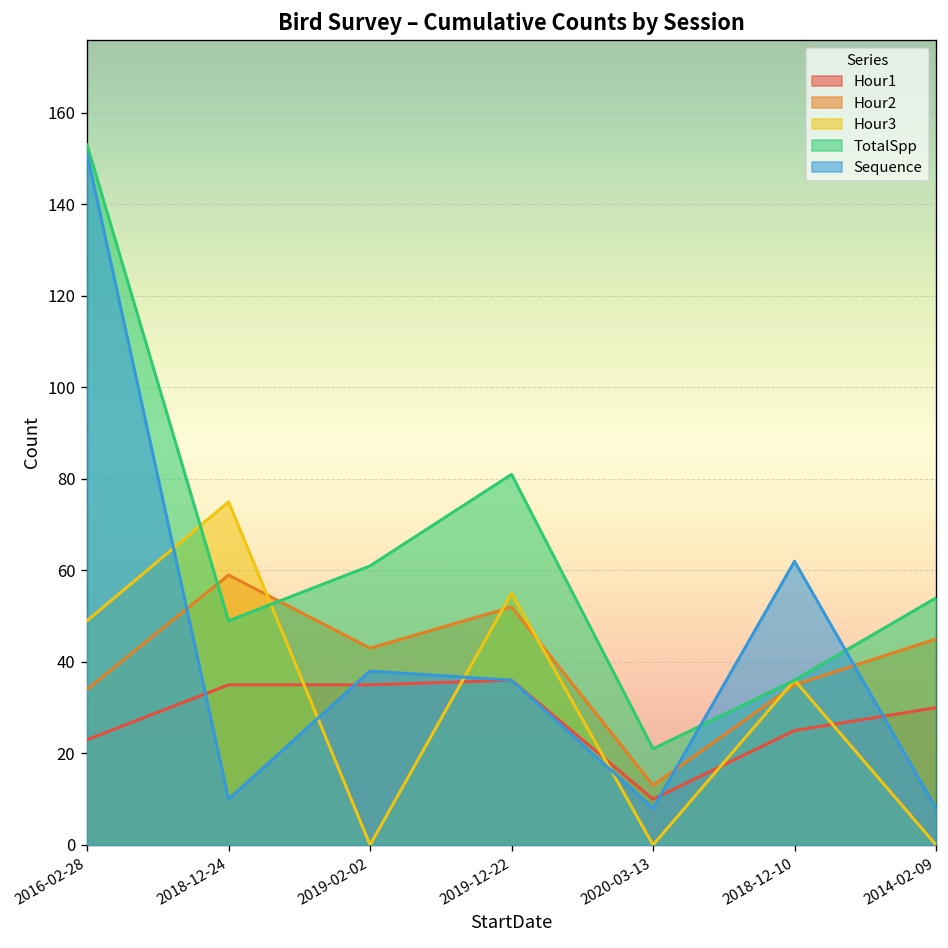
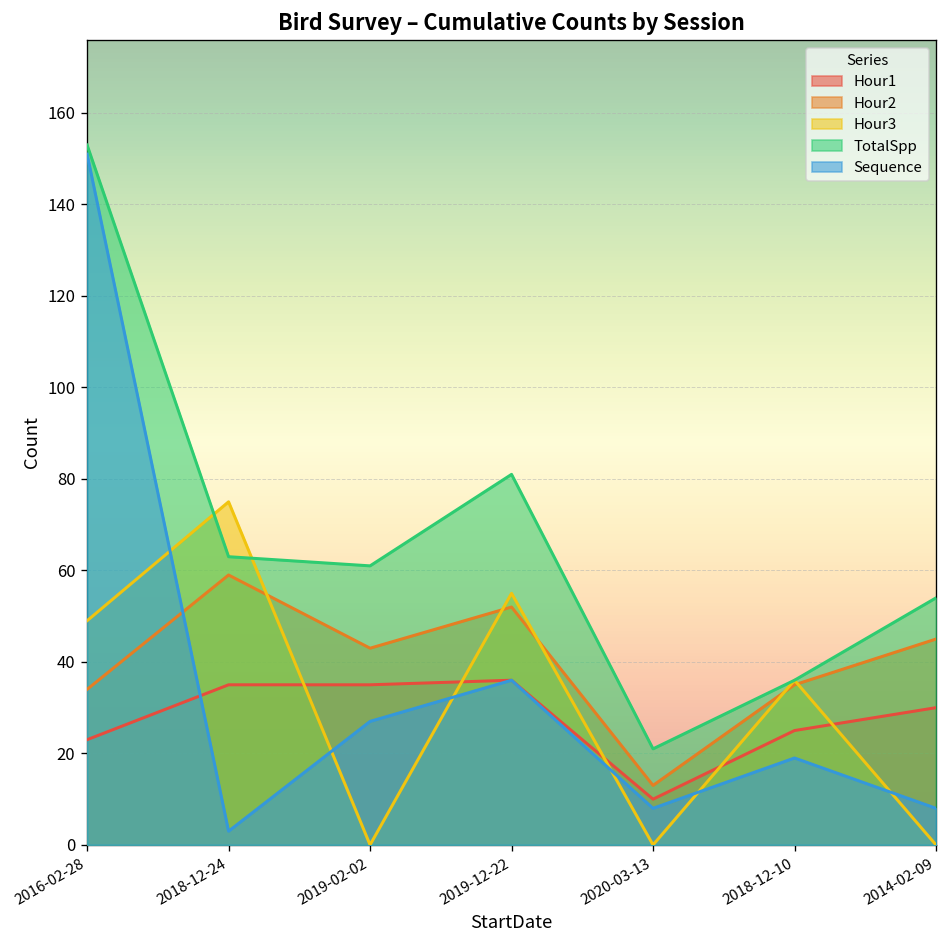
  {
    "Hour3": {
      "2016-02-28": 49,
      "2018-12-24": 75,
      "2019-02-02": 0,
      "2019-12-22": 55,
      "2020-03-13": 0,
      "2014-02-09": 0
    },
    "TotalSpp": {
      "2016-02-28": 153,
-     "2018-12-24": 49,
+     "2018-12-24": 63,
      "2019-02-02": 61,
      "2019-12-22": 81,
      "2020-03-13": 21,
      "2014-02-09": 54
    },
    "Sequence": {
      "2016-02-28": 151,
-     "2018-12-24": 10,
-     "2019-02-02": 38,
+     "2018-12-24": 3,
+     "2019-02-02": 27,
      "2020-03-13": 8,
-     "2018-12-10": 62,
+     "2018-12-10": 19,
      "2014-02-09": 8
    }
  }
